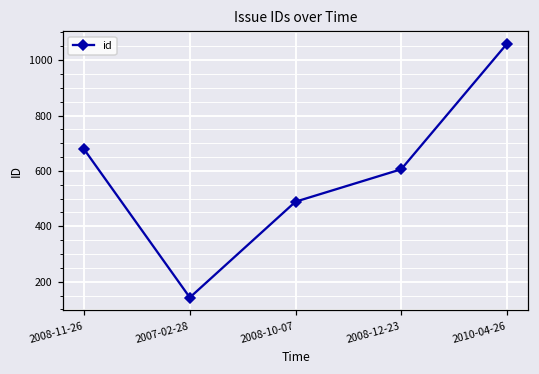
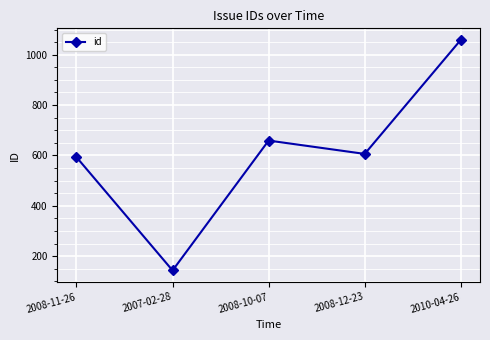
  {
-   "2008-11-26": 680,
+   "2008-11-26": 590,
    "2007-02-28": 140,
-   "2008-10-07": 490,
+   "2008-10-07": 660,
    "2008-12-23": 610,
    "2010-04-26": 1060
  }
